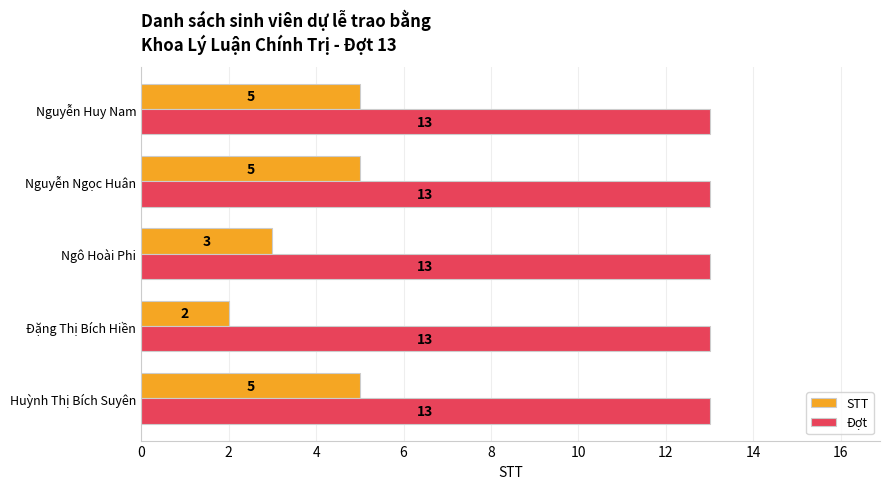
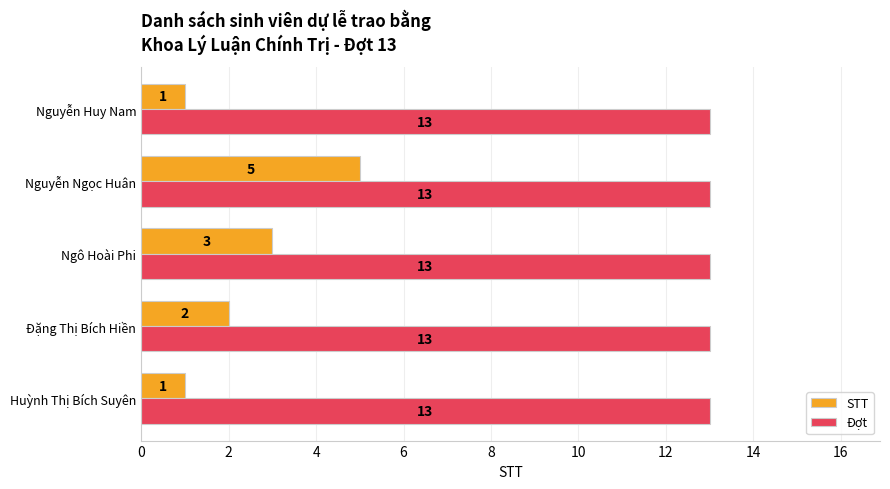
  {
    "STT": {
-     "Nguyễn Huy Nam": 5,
+     "Nguyễn Huy Nam": 1,
      "Nguyễn Ngọc Huân": 5,
      "Ngô Hoài Phi": 3,
      "Đặng Thị Bích Hiền": 2,
-     "Huỳnh Thị Bích Suyên": 5
+     "Huỳnh Thị Bích Suyên": 1
    },
    "Đợt": {
      "Nguyễn Huy Nam": 13,
      "Nguyễn Ngọc Huân": 13,
      "Ngô Hoài Phi": 13,
      "Đặng Thị Bích Hiền": 13,
      "Huỳnh Thị Bích Suyên": 13
    }
  }
